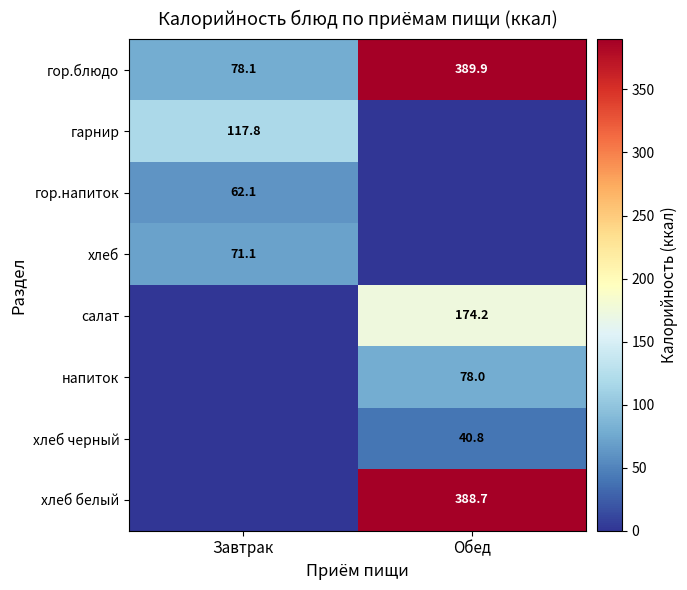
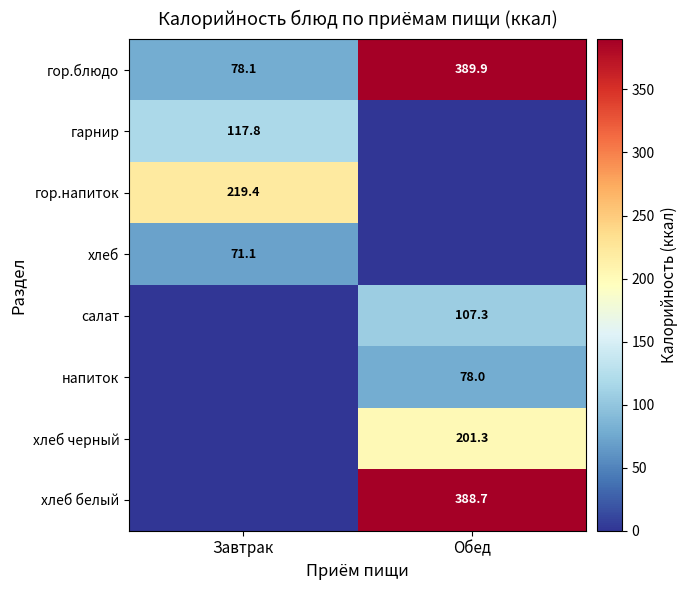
  {
    "гор.блюдо": {
      "Завтрак": 78.1,
      "Обед": 389.9
    },
    "гарнир": {
      "Завтрак": 117.8
    },
    "гор.напиток": {
-     "Завтрак": 62.1
+     "Завтрак": 219.4
    },
    "хлеб": {
      "Завтрак": 71.1
    },
    "салат": {
-     "Обед": 174.2
+     "Обед": 107.3
    },
    "напиток": {
      "Обед": 78.0
    },
    "хлеб черный": {
-     "Обед": 40.8
+     "Обед": 201.3
    },
    "хлеб белый": {
      "Обед": 388.7
    }
  }
